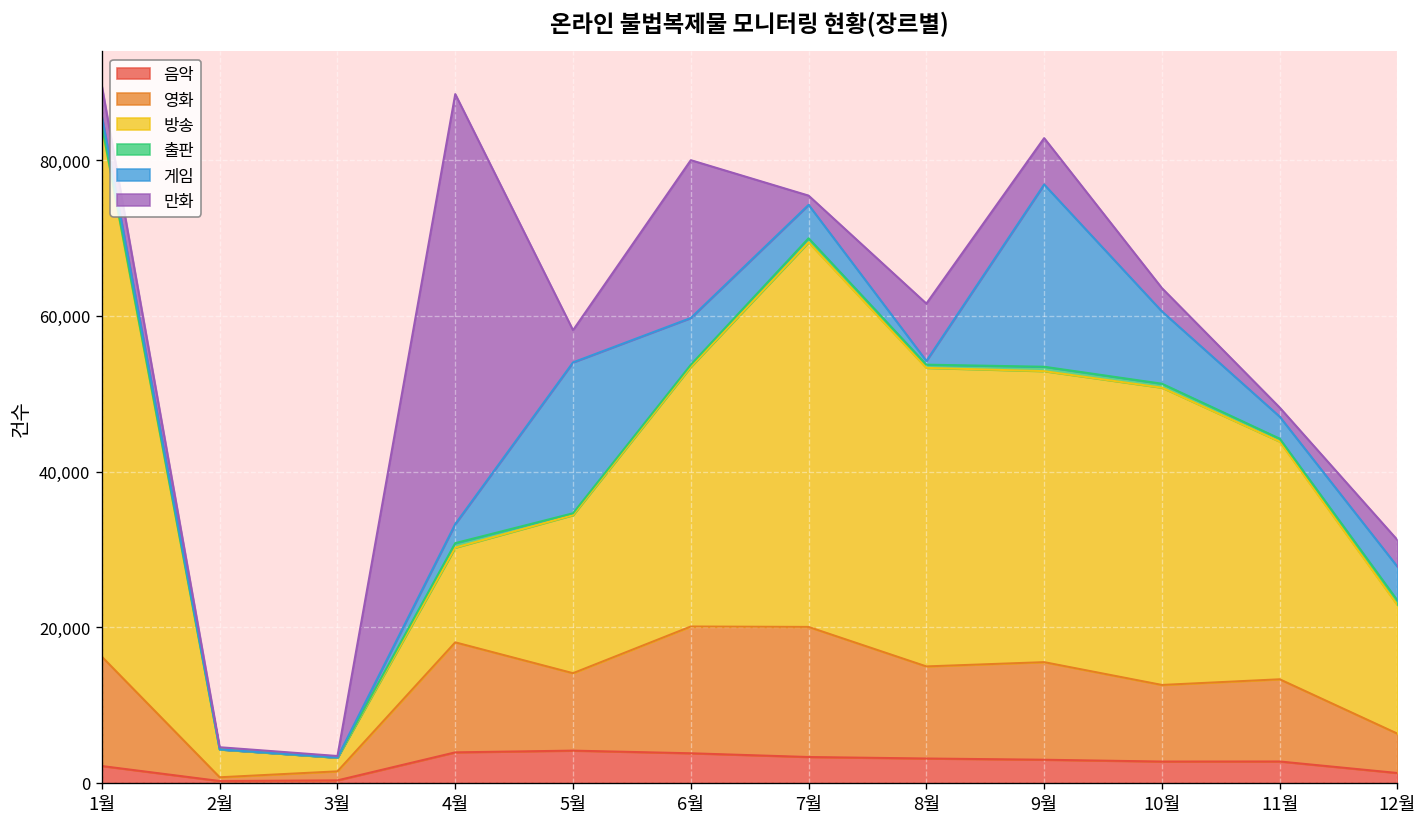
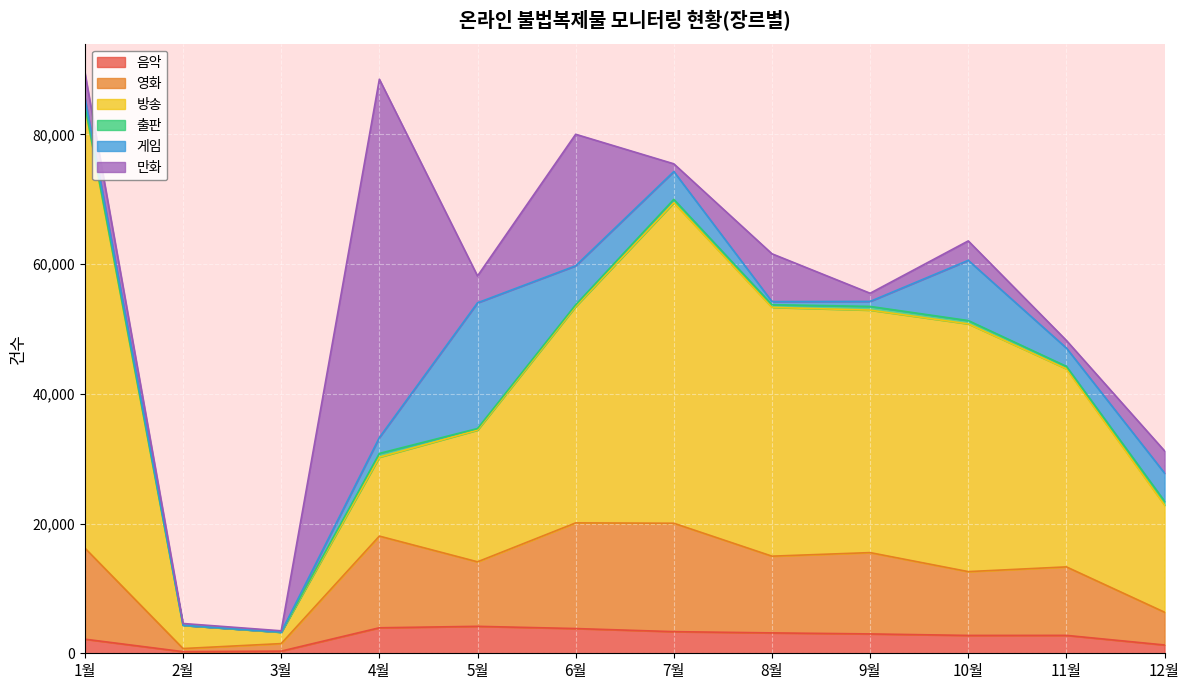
  {
    "방송": {
      "4월": "12,000",
      "7월": "49,000",
      "8월": "38,000",
      "9월": "37,000",
      "10월": "38,000",
      "12월": "17,000"
    },
    "출판": {
      "4월": "1,000",
      "7월": "1,000",
      "8월": "0",
      "9월": "1,000",
      "10월": "1,000",
      "12월": "1,000"
    },
    "게임": {
      "1월": "1,000",
      "4월": "2,000",
      "5월": "19,000",
      "6월": "6,000",
      "7월": "4,000",
      "8월": "0",
-     "9월": "23,000",
+     "9월": "1,000",
      "10월": "9,000",
      "11월": "3,000",
      "12월": "4,000"
    },
    "만화": {
      "1월": "4,000",
      "4월": "55,000",
      "5월": "4,000",
      "6월": "20,000",
      "7월": "1,000",
      "8월": "7,000",
-     "9월": "6,000",
+     "9월": "1,000",
      "10월": "3,000",
      "11월": "1,000",
      "12월": "3,000"
    }
  }
